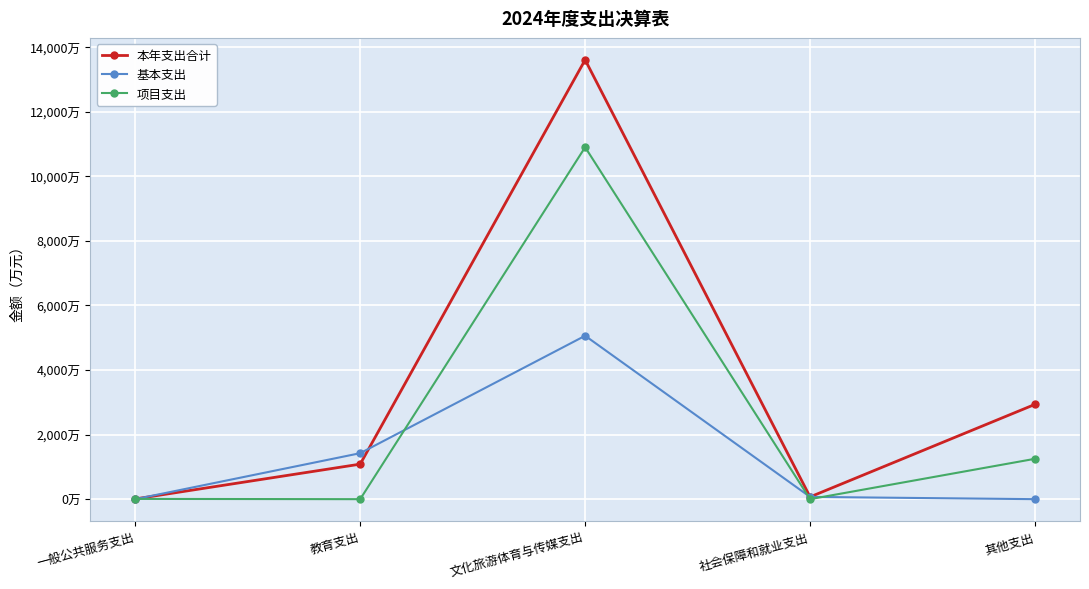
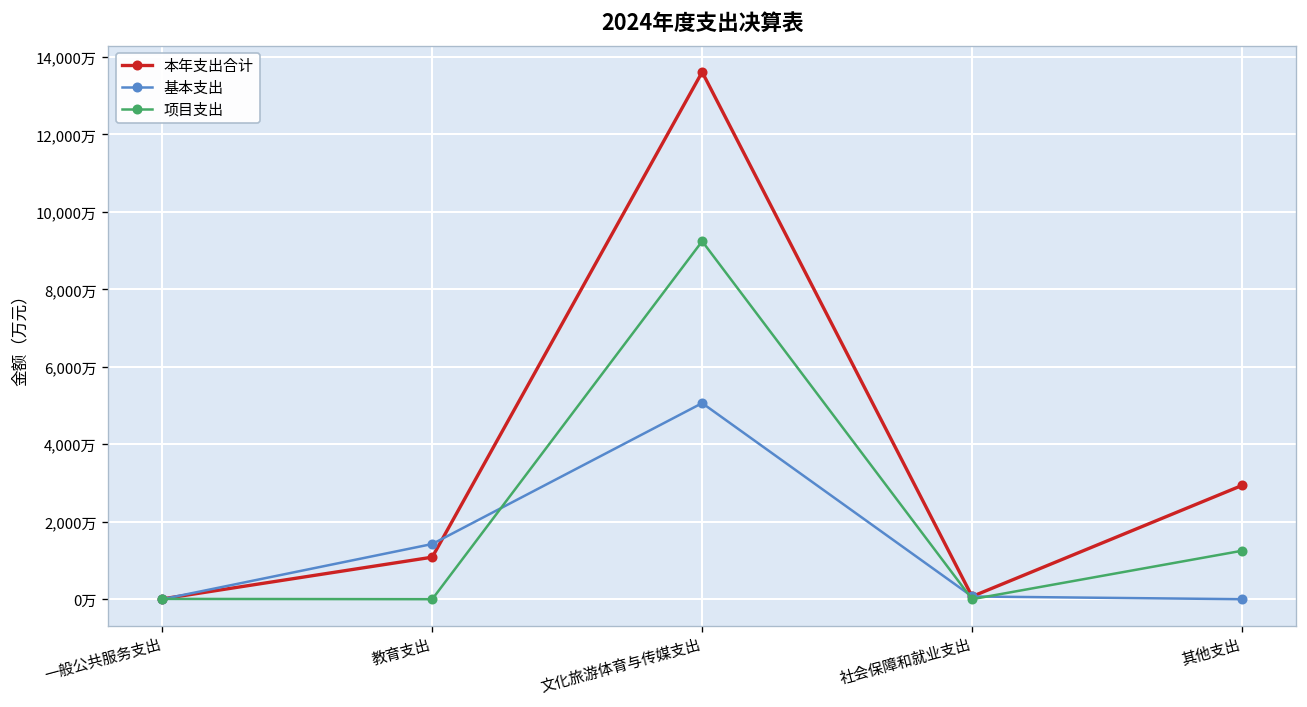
  {
    "本年支出合计": {
      "教育支出": "1,100万",
      "文化旅游体育与传媒支出": "13,600万",
      "其他支出": "2,900万"
    },
    "基本支出": {
      "教育支出": "1,400万",
      "文化旅游体育与传媒支出": "5,100万",
      "其他支出": "0万"
    },
    "项目支出": {
      "教育支出": "0万",
-     "文化旅游体育与传媒支出": "10,900万",
+     "文化旅游体育与传媒支出": "9,200万",
      "其他支出": "1,300万"
    }
  }
